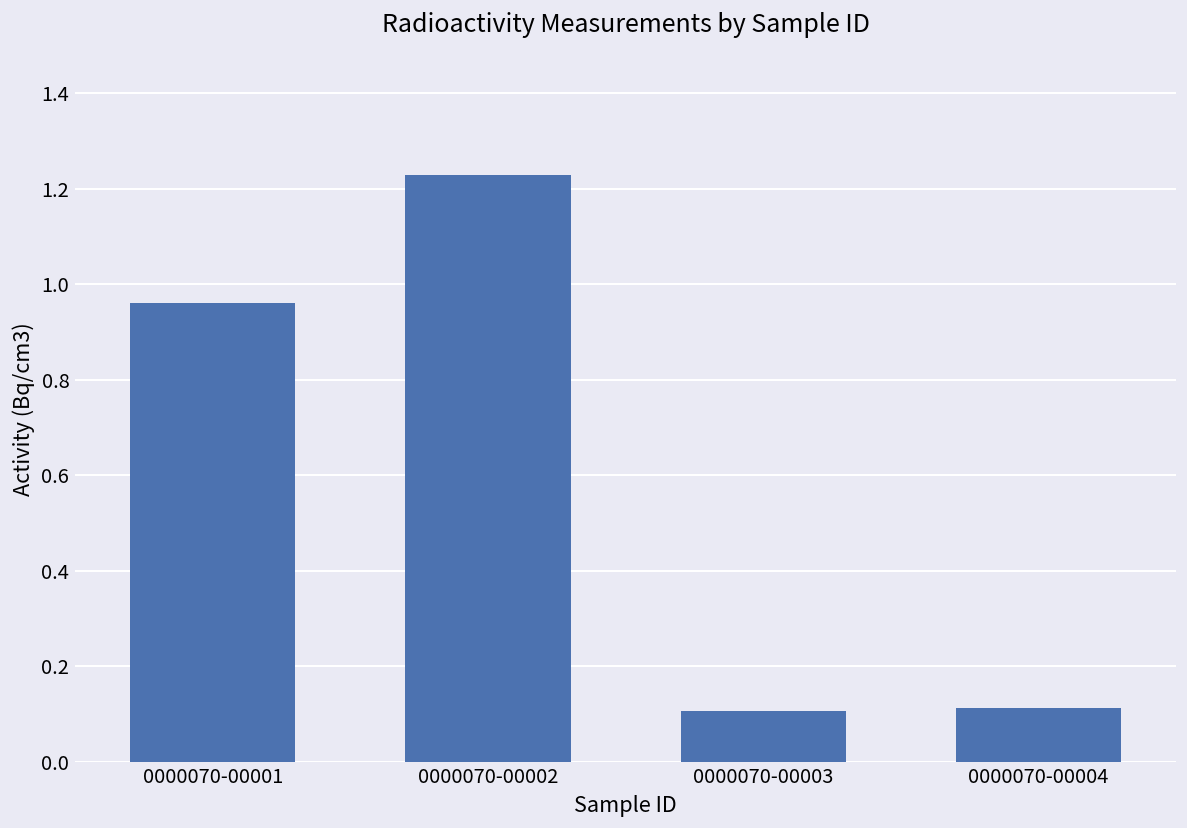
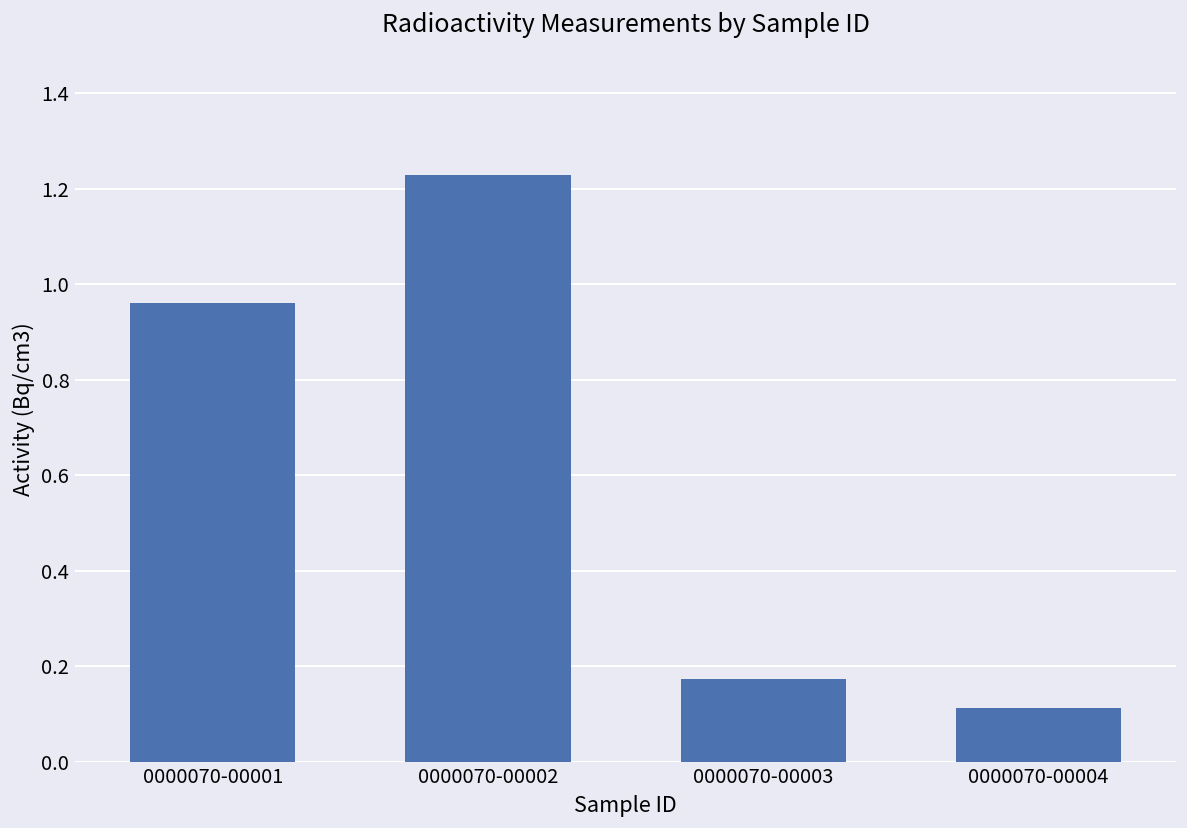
  {
    "0000070-00001": 0.96,
    "0000070-00002": 1.23,
-   "0000070-00003": 0.11,
+   "0000070-00003": 0.17,
    "0000070-00004": 0.11
  }
